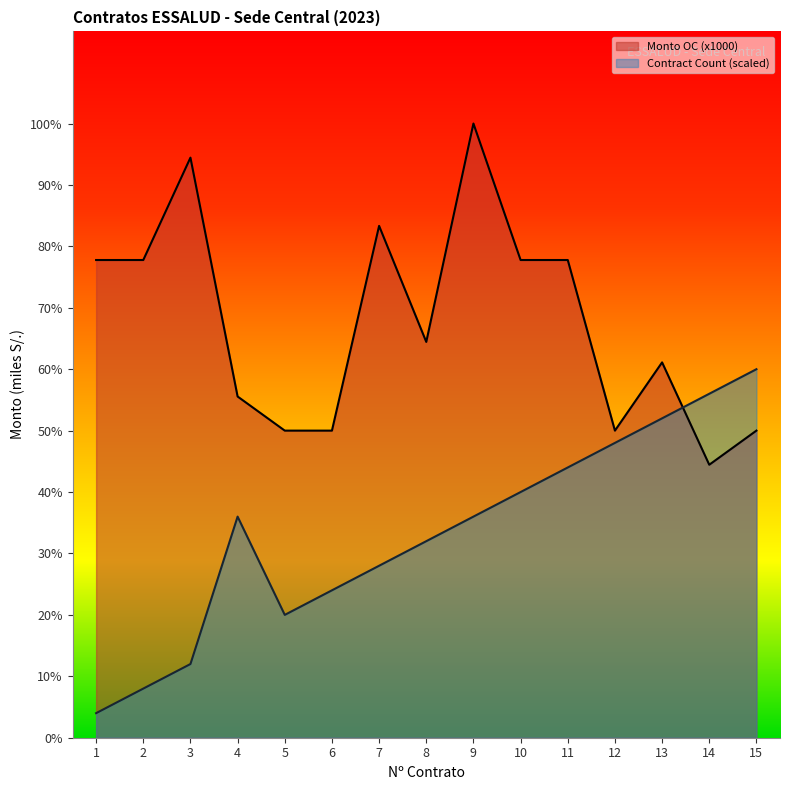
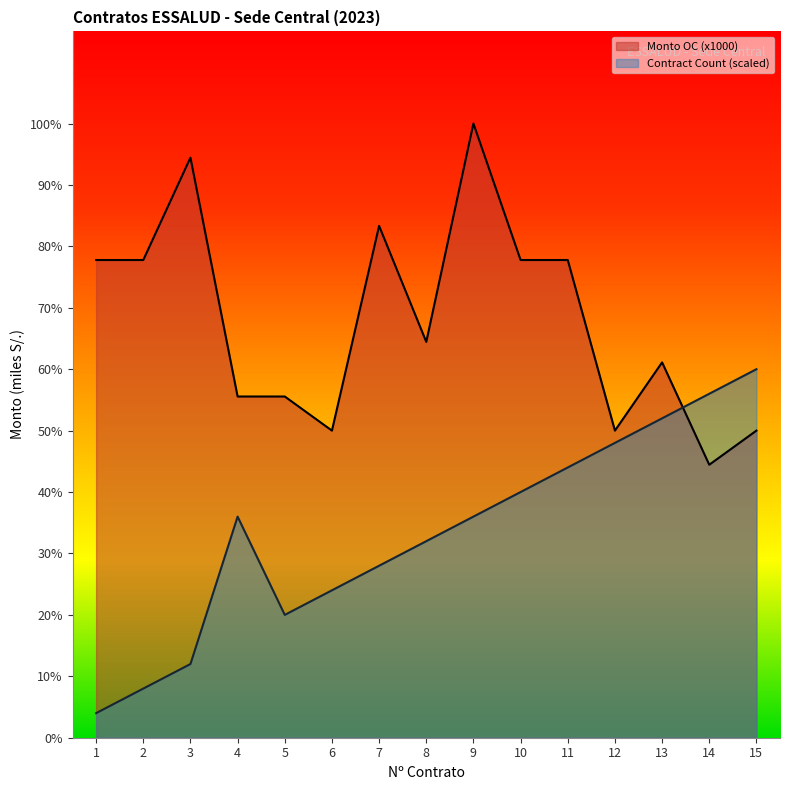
  {
    "Monto OC (x1000)": {
      "1": "78%",
      "2": "78%",
      "3": "94%",
      "4": "56%",
-     "5": "50%",
+     "5": "56%",
      "6": "50%",
      "7": "83%",
      "8": "64%",
      "9": "100%",
      "10": "78%",
      "11": "78%",
      "12": "50%",
      "13": "61%",
      "14": "44%",
      "15": "50%"
    },
    "Contract Count (scaled)": {
      "1": "4%",
      "2": "8%",
      "3": "12%",
      "4": "36%",
      "5": "20%",
      "6": "24%",
      "7": "28%",
      "8": "32%",
      "9": "36%",
      "10": "40%",
      "11": "44%",
      "12": "48%",
      "13": "52%",
      "14": "56%",
      "15": "60%"
    }
  }
